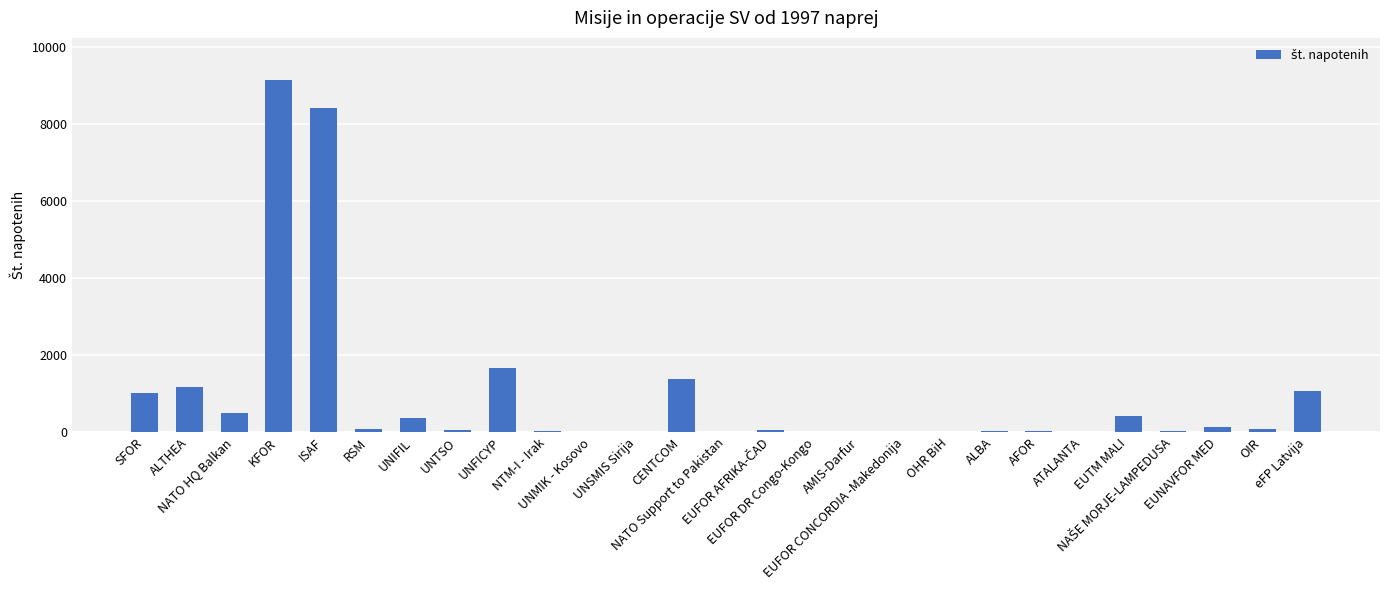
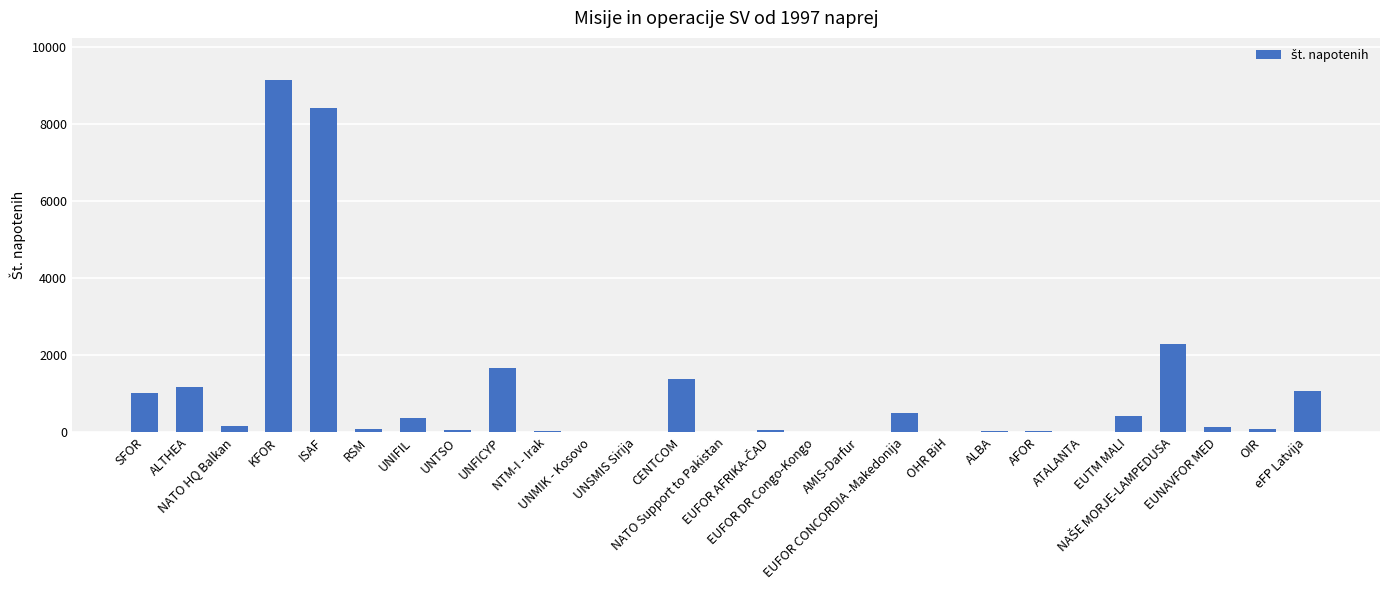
  {
    "SFOR": 1000,
    "ALTHEA": 1200,
-   "NATO HQ Balkan": 500,
+   "NATO HQ Balkan": 100,
    "KFOR": 9100,
    "ISAF": 8400,
    "RSM": 100,
    "UNIFIL": 400,
    "UNFICYP": 1700,
    "CENTCOM": 1400,
-   "EUFOR CONCORDIA -Makedonija": 0,
+   "EUFOR CONCORDIA -Makedonija": 500,
    "EUTM MALI": 400,
-   "NAŠE MORJE-LAMPEDUSA": 0,
+   "NAŠE MORJE-LAMPEDUSA": 2300,
    "EUNAVFOR MED": 100,
    "OIR": 100,
    "eFP Latvija": 1100
  }
